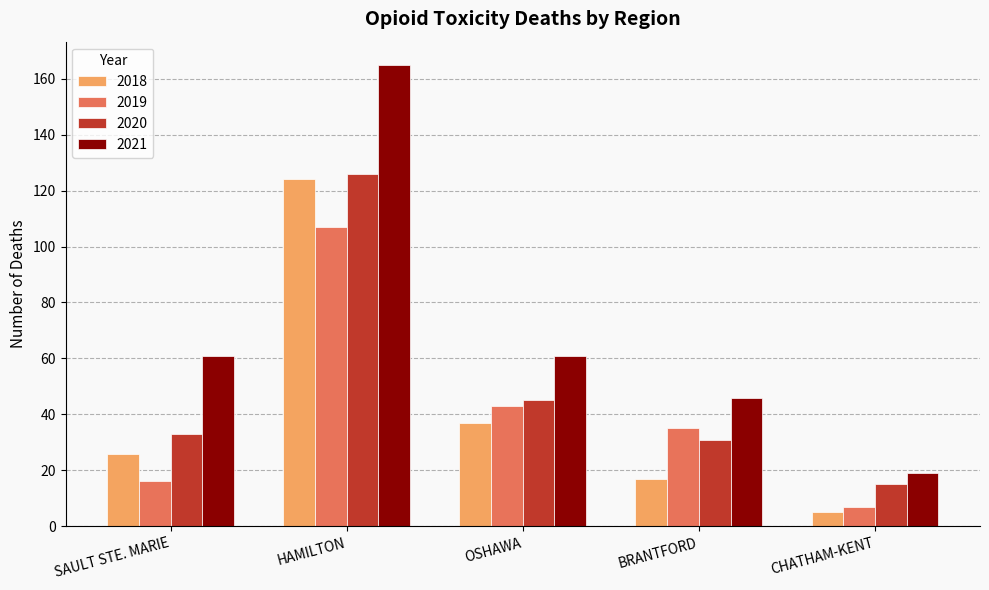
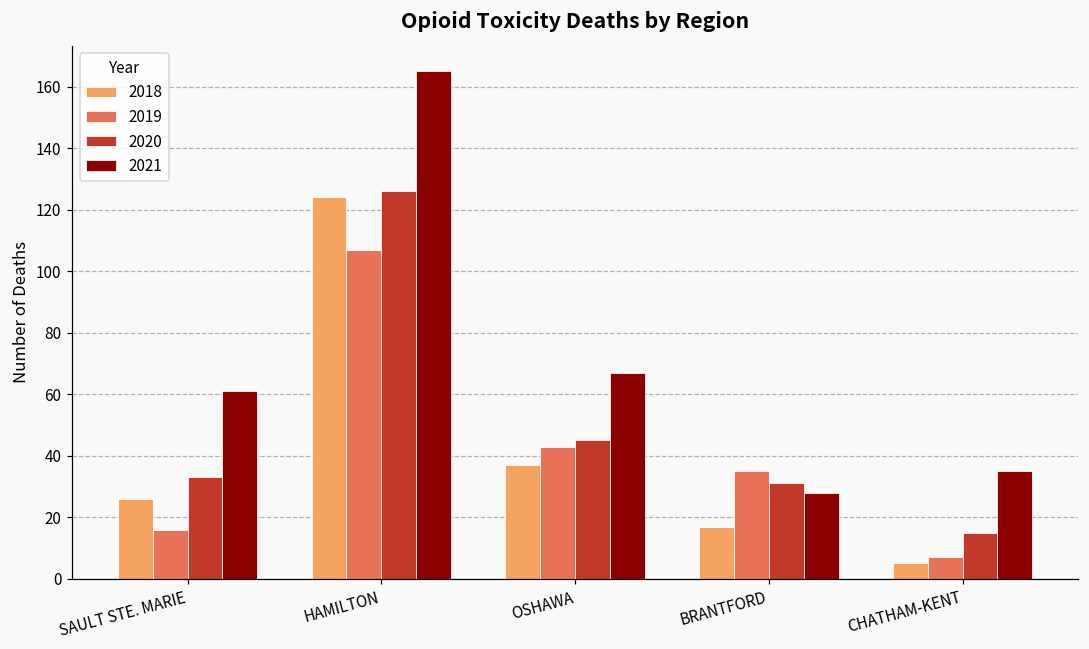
  {
    "2020": {
      "SAULT STE. MARIE": 33,
      "HAMILTON": 126,
      "OSHAWA": 45,
      "BRANTFORD": 31,
      "CHATHAM-KENT": 15
    },
    "2021": {
      "SAULT STE. MARIE": 61,
      "HAMILTON": 165,
-     "OSHAWA": 61,
-     "BRANTFORD": 46,
-     "CHATHAM-KENT": 19
+     "OSHAWA": 67,
+     "BRANTFORD": 28,
+     "CHATHAM-KENT": 35
    }
  }
